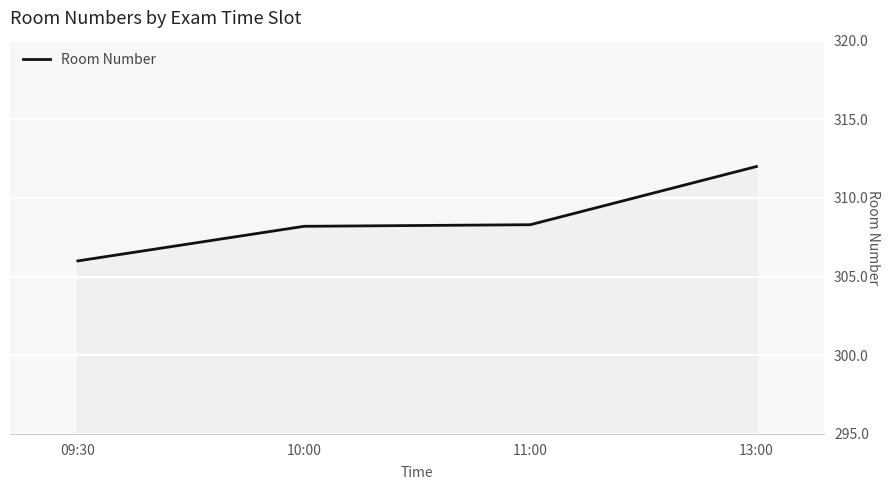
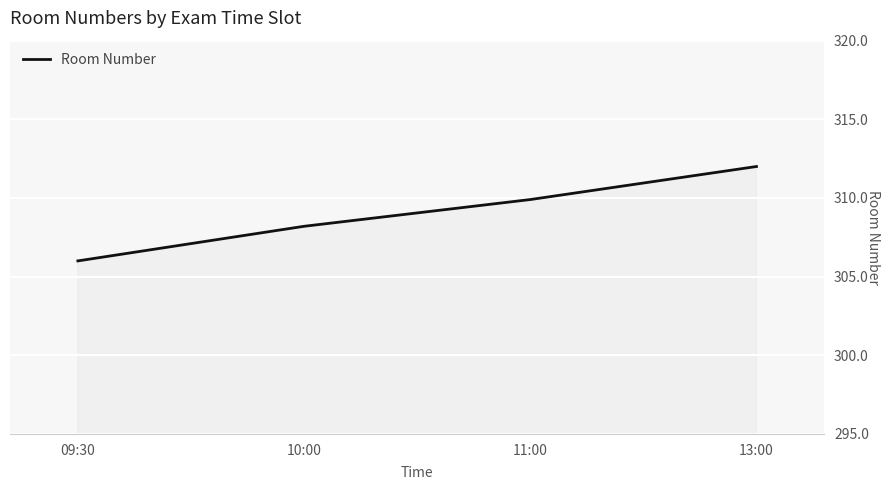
  {
    "09:30": 306.0,
    "10:00": 308.2,
-   "11:00": 308.3,
+   "11:00": 309.9,
    "13:00": 312.0
  }
